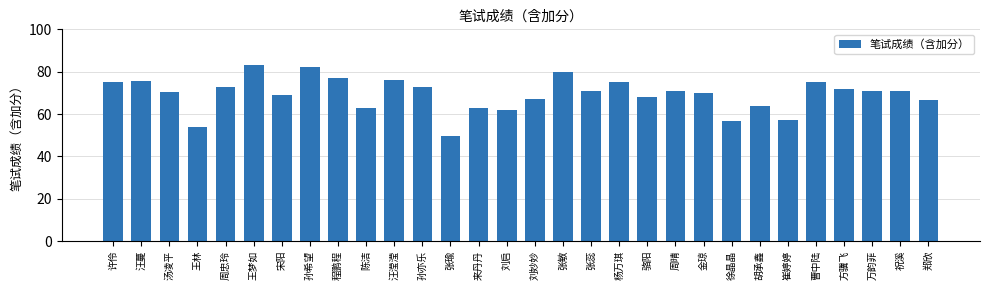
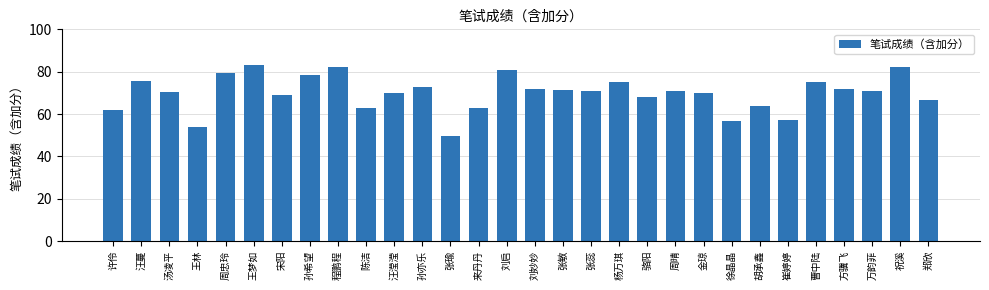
  {
-   "许伶": 75,
+   "许伶": 62,
    "汪蔓": 76,
    "汤凌平": 70,
    "王林": 54,
-   "周忠玲": 73,
+   "周忠玲": 80,
    "王梦如": 83,
    "宋阳": 69,
-   "孙希望": 82,
-   "程鹏程": 77,
+   "孙希望": 78,
+   "程鹏程": 82,
    "陈洁": 63,
-   "汪滢滢": 76,
+   "汪滢滢": 70,
    "孙亦乐": 73,
    "张瑜": 50,
    "来丹丹": 63,
-   "刘启": 62,
-   "刘妙妙": 67,
-   "张敏": 80,
+   "刘启": 81,
+   "刘妙妙": 72,
+   "张敏": 71,
    "张蕊": 71,
    "杨万琪": 75,
    "骆阳": 68,
    "周晴": 71,
    "金琼": 70,
    "徐晶晶": 57,
    "胡承鑫": 64,
    "崔婷婷": 57,
    "曹中陆": 75,
    "方骥飞": 72,
    "万韵菲": 71,
-   "祝溪": 71,
+   "祝溪": 82,
    "郑欣": 67
  }
